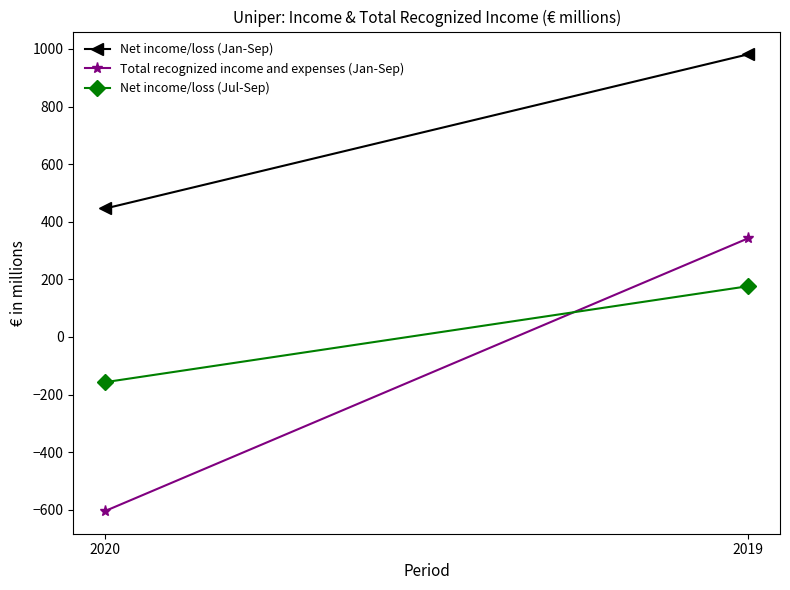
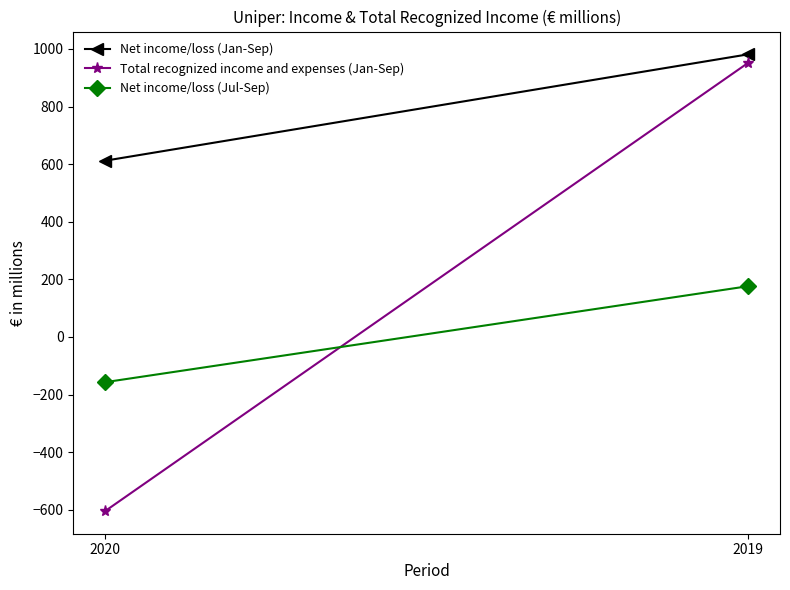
  {
    "Net income/loss (Jan-Sep)": {
-     "2020": 450,
+     "2020": 610,
      "2019": 980
    },
    "Total recognized income and expenses (Jan-Sep)": {
      "2020": -600,
-     "2019": 340
+     "2019": 950
    },
    "Net income/loss (Jul-Sep)": {
      "2020": -160,
      "2019": 180
    }
  }
